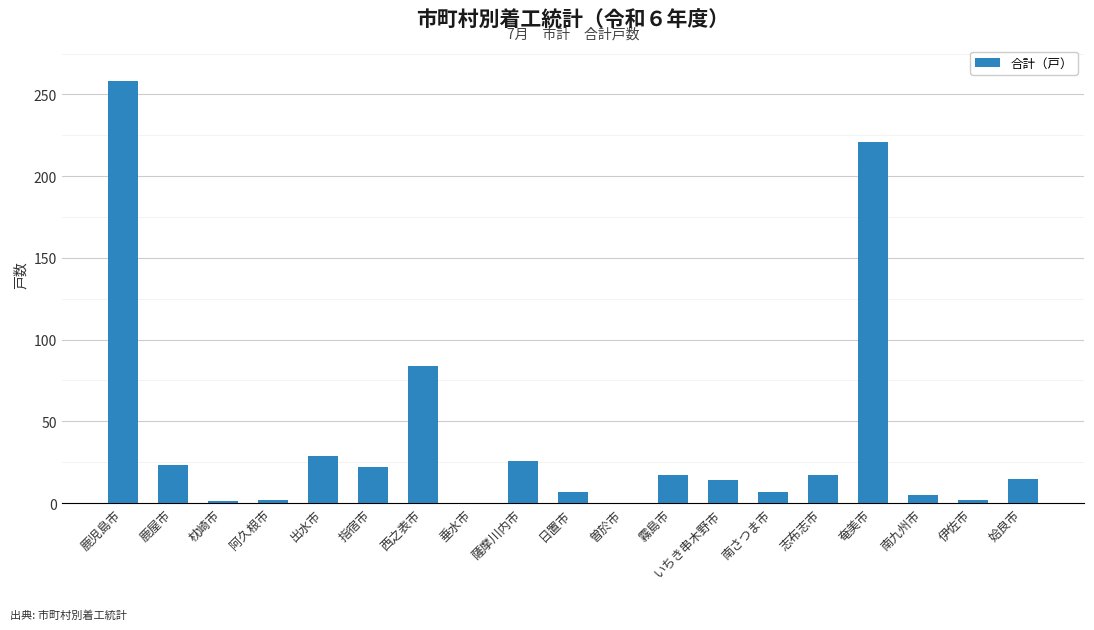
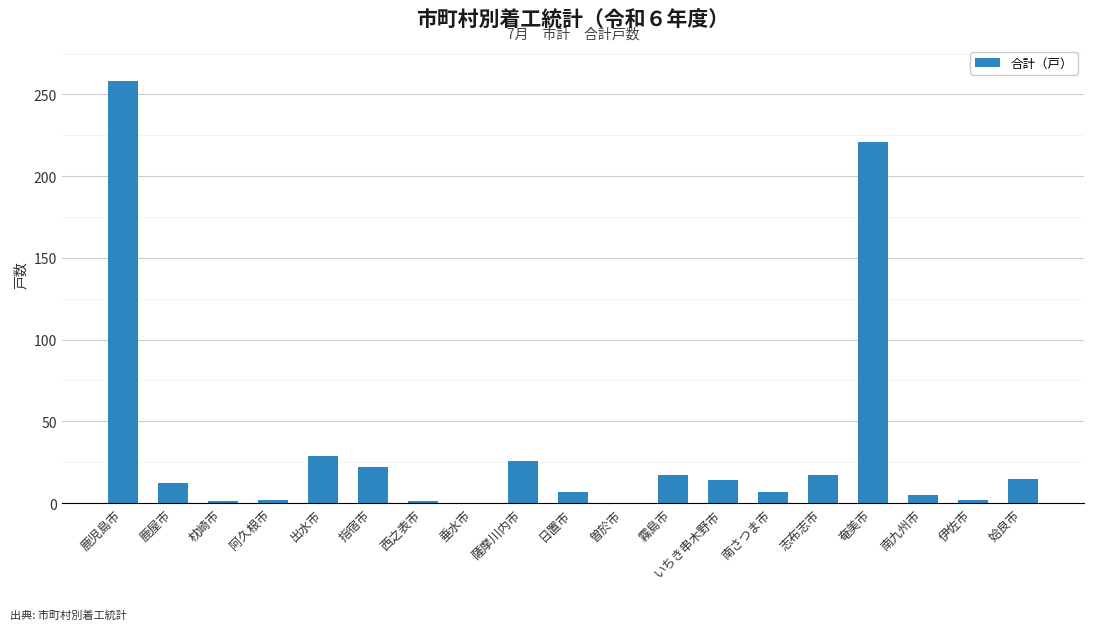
  {
    "鹿児島市": 258,
-   "鹿屋市": 23,
+   "鹿屋市": 12,
    "阿久根市": 2,
    "出水市": 29,
    "指宿市": 22,
-   "西之表市": 84,
+   "西之表市": 1,
    "垂水市": 0,
    "薩摩川内市": 26,
    "日置市": 7,
    "曽於市": 0,
    "霧島市": 17,
    "いちき串木野市": 14,
    "南さつま市": 7,
    "志布志市": 17,
    "奄美市": 221,
    "南九州市": 5,
    "伊佐市": 2,
    "姶良市": 15
  }
